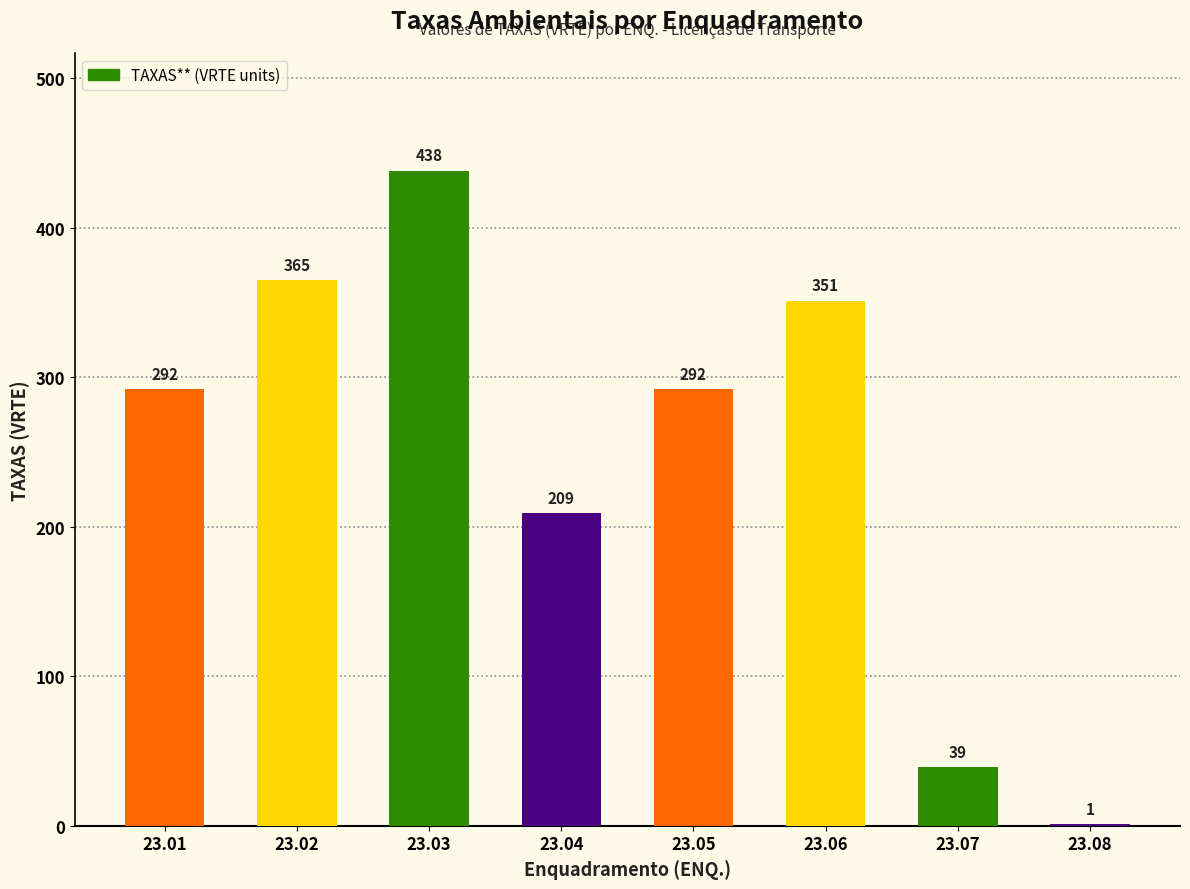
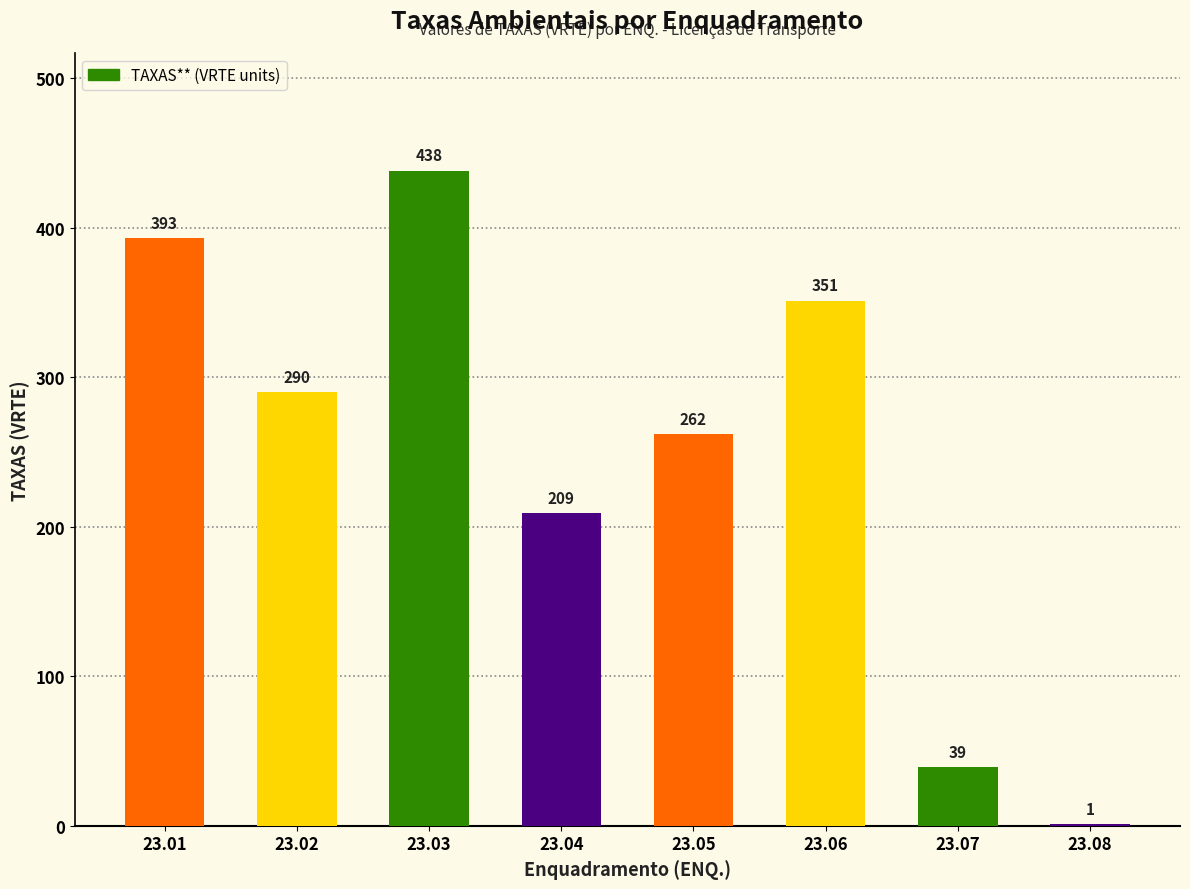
  {
-   "23.01": 292,
-   "23.02": 365,
+   "23.01": 393,
+   "23.02": 290,
    "23.03": 438,
    "23.04": 209,
-   "23.05": 292,
+   "23.05": 262,
    "23.06": 351,
    "23.07": 39,
    "23.08": 1
  }
